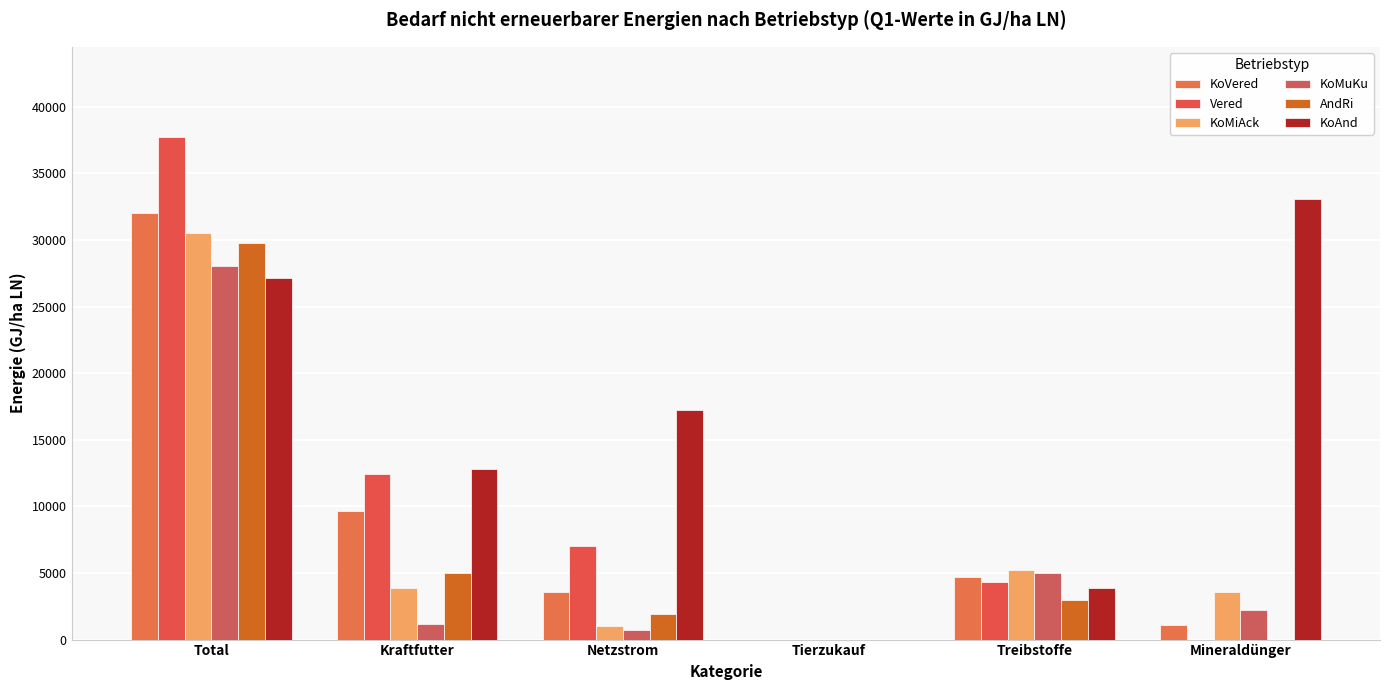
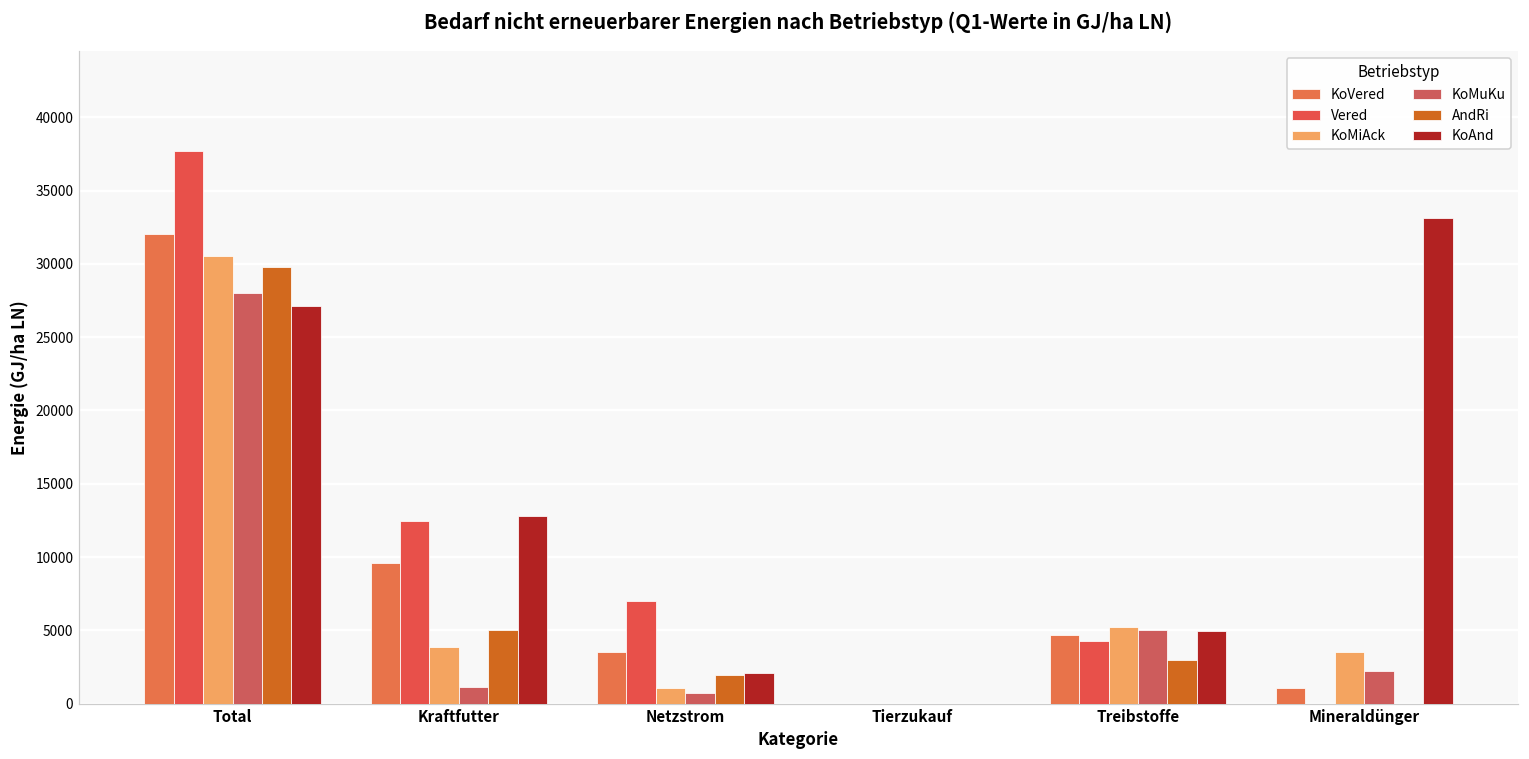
  {
    "KoAnd": {
      "Total": 27100,
      "Kraftfutter": 12800,
-     "Netzstrom": 17200,
+     "Netzstrom": 2100,
      "Tierzukauf": 0,
-     "Treibstoffe": 3900,
+     "Treibstoffe": 4900,
      "Mineraldünger": 33100
    }
  }
